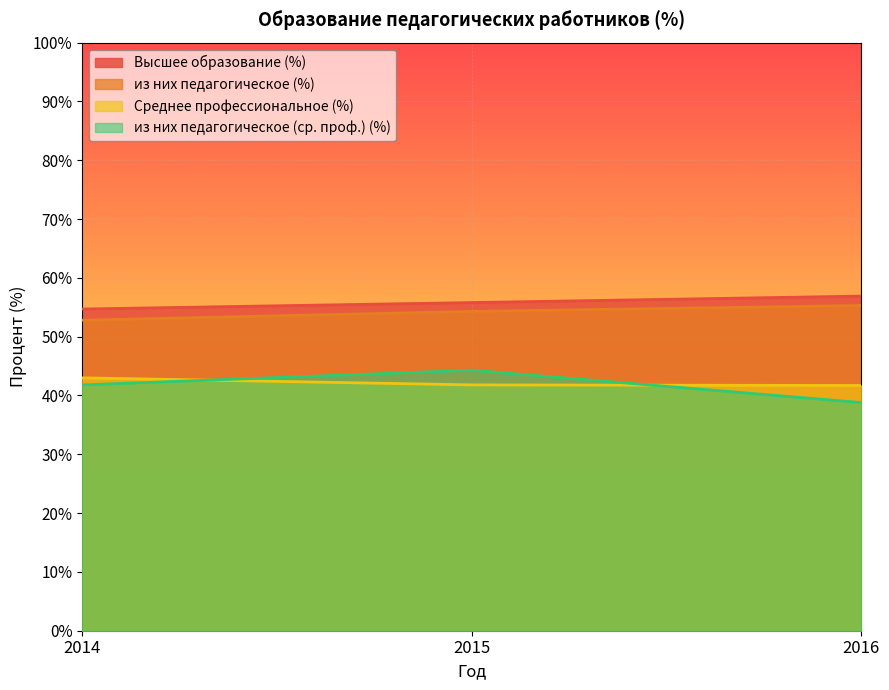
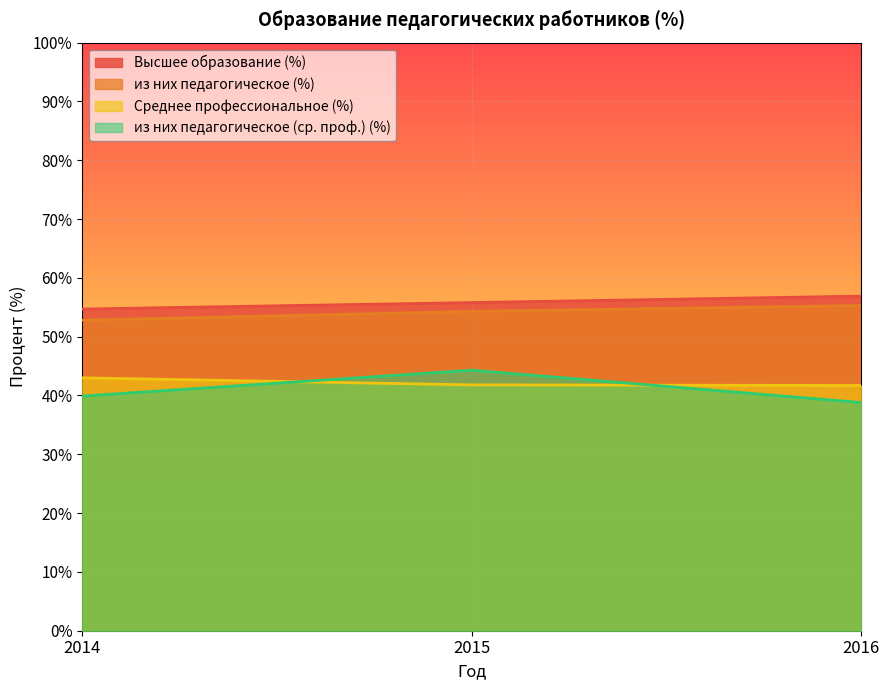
  {
    "из них педагогическое (ср. проф.) (%)": {
-     "2014": "42%",
+     "2014": "40%",
      "2015": "44%",
      "2016": "39%"
    }
  }
